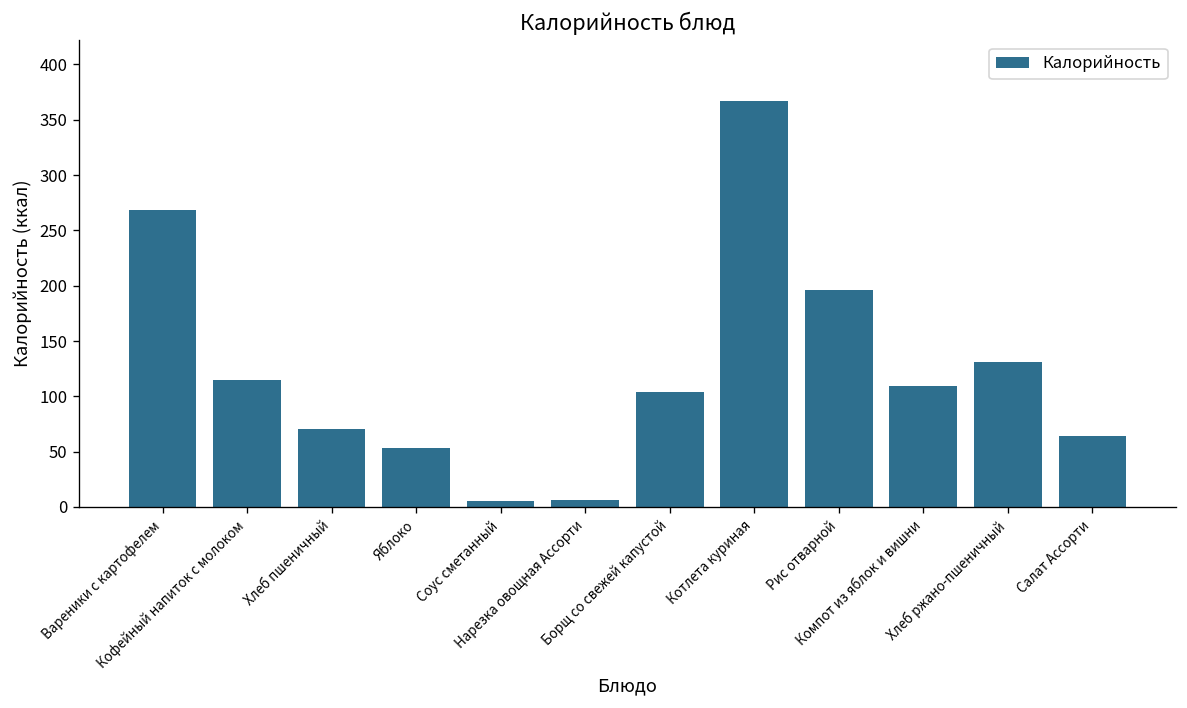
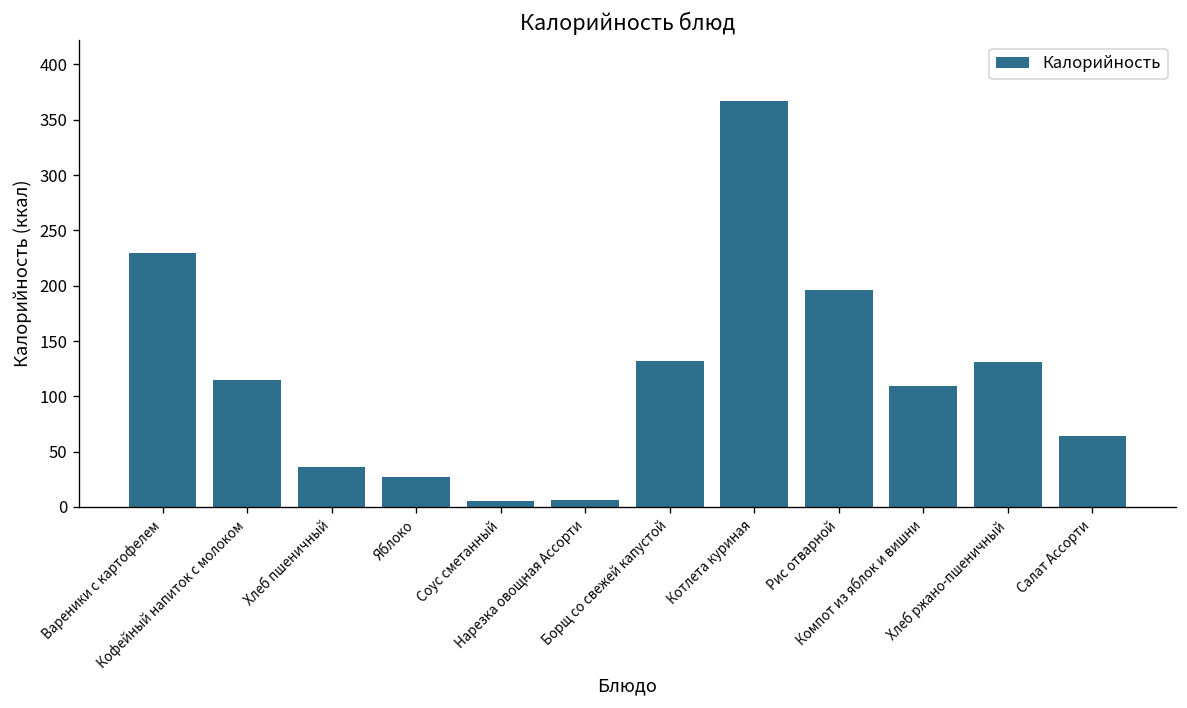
  {
-   "Вареники с картофелем": 270,
+   "Вареники с картофелем": 230,
    "Кофейный напиток с молоком": 110,
-   "Хлеб пшеничный": 70,
-   "Яблоко": 50,
+   "Хлеб пшеничный": 40,
+   "Яблоко": 30,
    "Соус сметанный": 10,
    "Нарезка овощная Ассорти": 10,
-   "Борщ со свежей капустой": 100,
+   "Борщ со свежей капустой": 130,
    "Котлета куриная": 370,
    "Рис отварной": 200,
    "Компот из яблок и вишни": 110,
    "Хлеб ржано-пшеничный": 130,
    "Салат Ассорти": 60
  }
